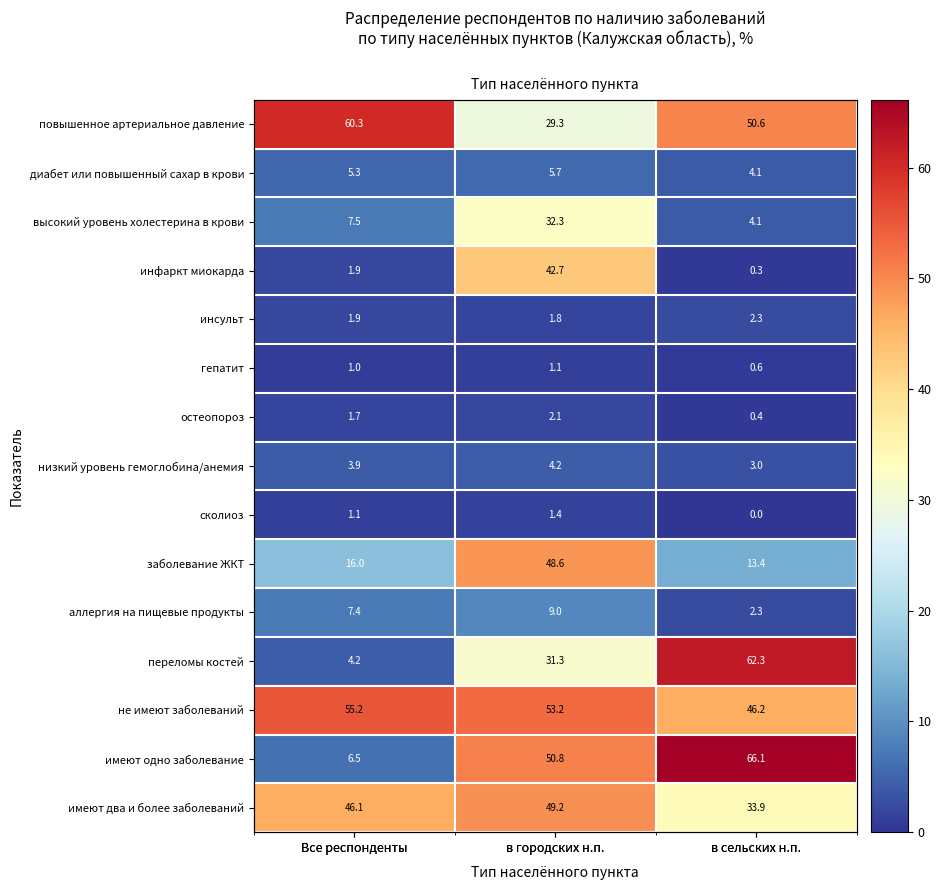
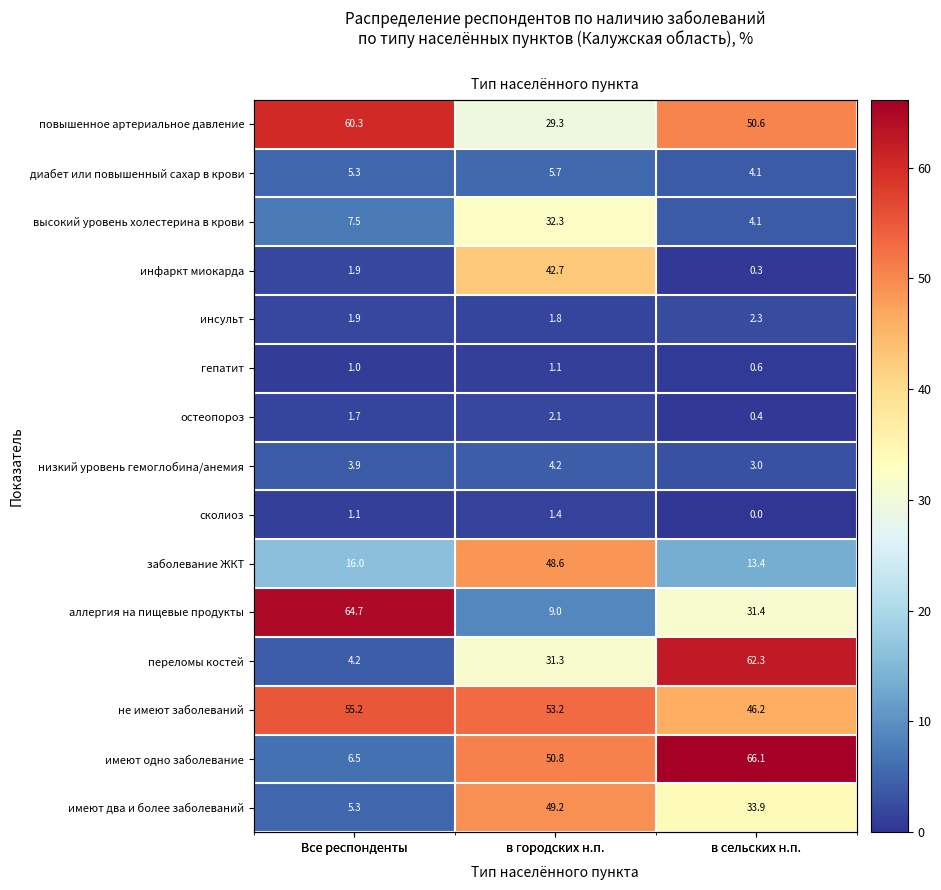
  {
    "повышенное артериальное давление": {
      "Все респонденты": 60.3,
      "в городских н.п.": 29.3,
      "в сельских н.п.": 50.6
    },
    "диабет или повышенный сахар в крови": {
      "Все респонденты": 5.3,
      "в городских н.п.": 5.7,
      "в сельских н.п.": 4.1
    },
    "высокий уровень холестерина в крови": {
      "Все респонденты": 7.5,
      "в городских н.п.": 32.3,
      "в сельских н.п.": 4.1
    },
    "инфаркт миокарда": {
      "Все респонденты": 1.9,
      "в городских н.п.": 42.7,
      "в сельских н.п.": 0.3
    },
    "инсульт": {
      "Все респонденты": 1.9,
      "в городских н.п.": 1.8,
      "в сельских н.п.": 2.3
    },
    "гепатит": {
      "Все респонденты": 1.0,
      "в городских н.п.": 1.1,
      "в сельских н.п.": 0.6
    },
    "остеопороз": {
      "Все респонденты": 1.7,
      "в городских н.п.": 2.1,
      "в сельских н.п.": 0.4
    },
    "низкий уровень гемоглобина/анемия": {
      "Все респонденты": 3.9,
      "в городских н.п.": 4.2,
      "в сельских н.п.": 3.0
    },
    "сколиоз": {
      "Все респонденты": 1.1,
      "в городских н.п.": 1.4,
      "в сельских н.п.": 0.0
    },
    "заболевание ЖКТ": {
      "Все респонденты": 16.0,
      "в городских н.п.": 48.6,
      "в сельских н.п.": 13.4
    },
    "аллергия на пищевые продукты": {
-     "Все респонденты": 7.4,
+     "Все респонденты": 64.7,
      "в городских н.п.": 9.0,
-     "в сельских н.п.": 2.3
+     "в сельских н.п.": 31.4
    },
    "переломы костей": {
      "Все респонденты": 4.2,
      "в городских н.п.": 31.3,
      "в сельских н.п.": 62.3
    },
    "не имеют заболеваний": {
      "Все респонденты": 55.2,
      "в городских н.п.": 53.2,
      "в сельских н.п.": 46.2
    },
    "имеют одно заболевание": {
      "Все респонденты": 6.5,
      "в городских н.п.": 50.8,
      "в сельских н.п.": 66.1
    },
    "имеют два и более заболеваний": {
-     "Все респонденты": 46.1,
+     "Все респонденты": 5.3,
      "в городских н.п.": 49.2,
      "в сельских н.п.": 33.9
    }
  }
